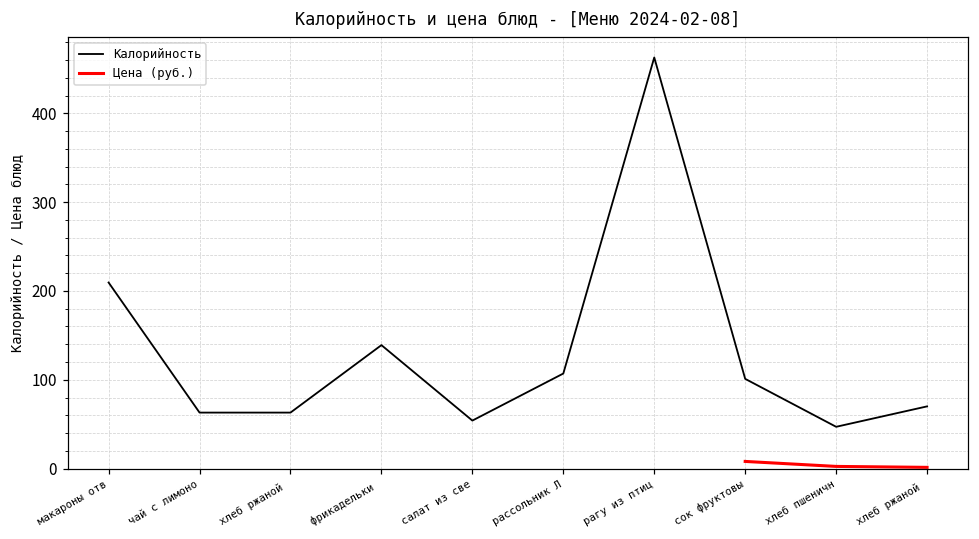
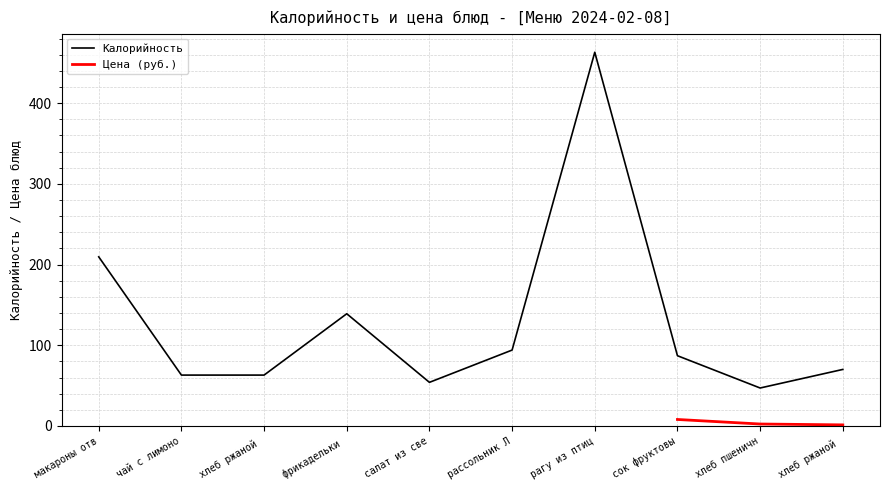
  {
    "Калорийность": {
      "макароны отв": 210,
      "чай с лимоно": 60,
      "фрикадельки": 140,
      "салат из све": 50,
-     "рассольник Л": 110,
+     "рассольник Л": 90,
      "рагу из птиц": 460,
-     "сок фруктовы": 100,
+     "сок фруктовы": 90,
      "хлеб пшеничн": 50
    },
    "Цена (руб.)": {
      "сок фруктовы": 10,
      "хлеб пшеничн": 0,
      "хлеб ржаной": 0
    }
  }
